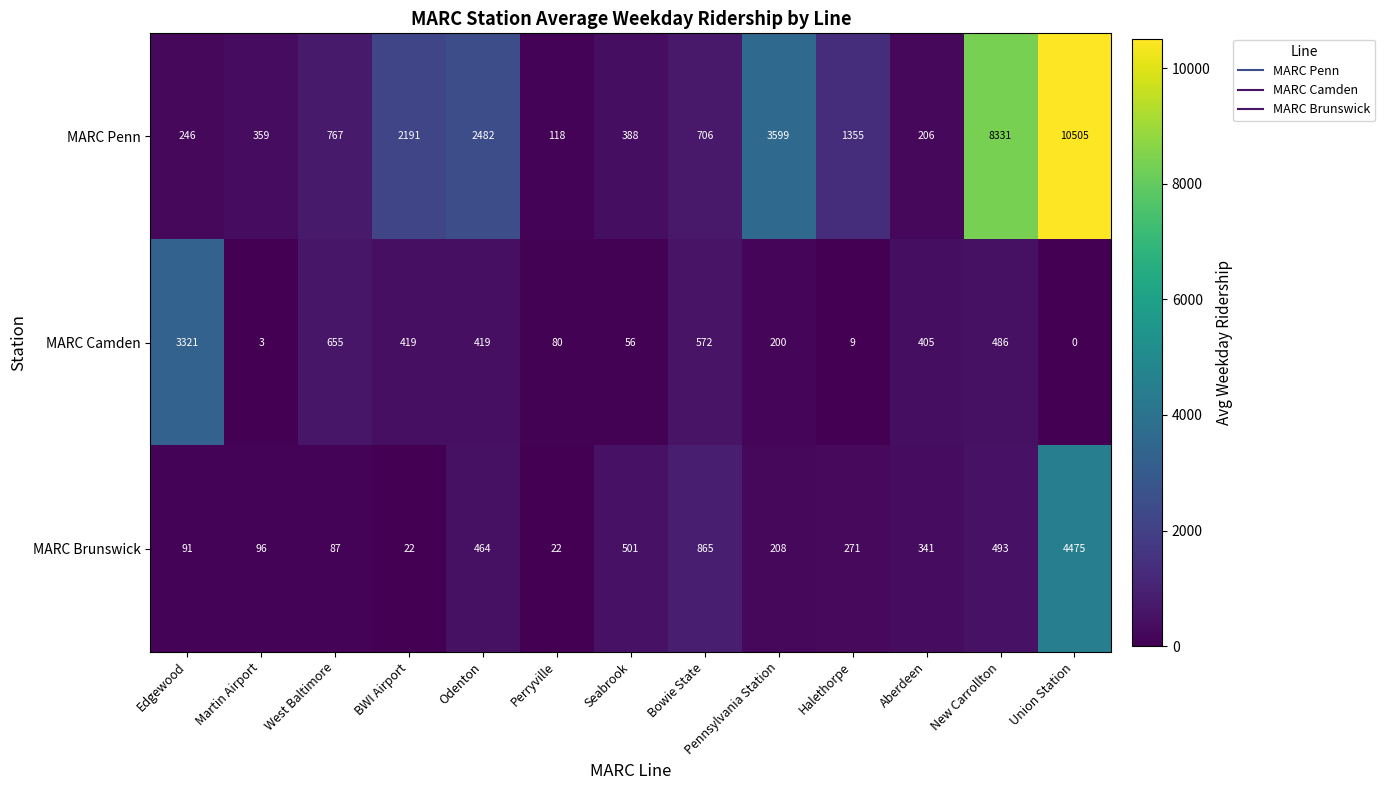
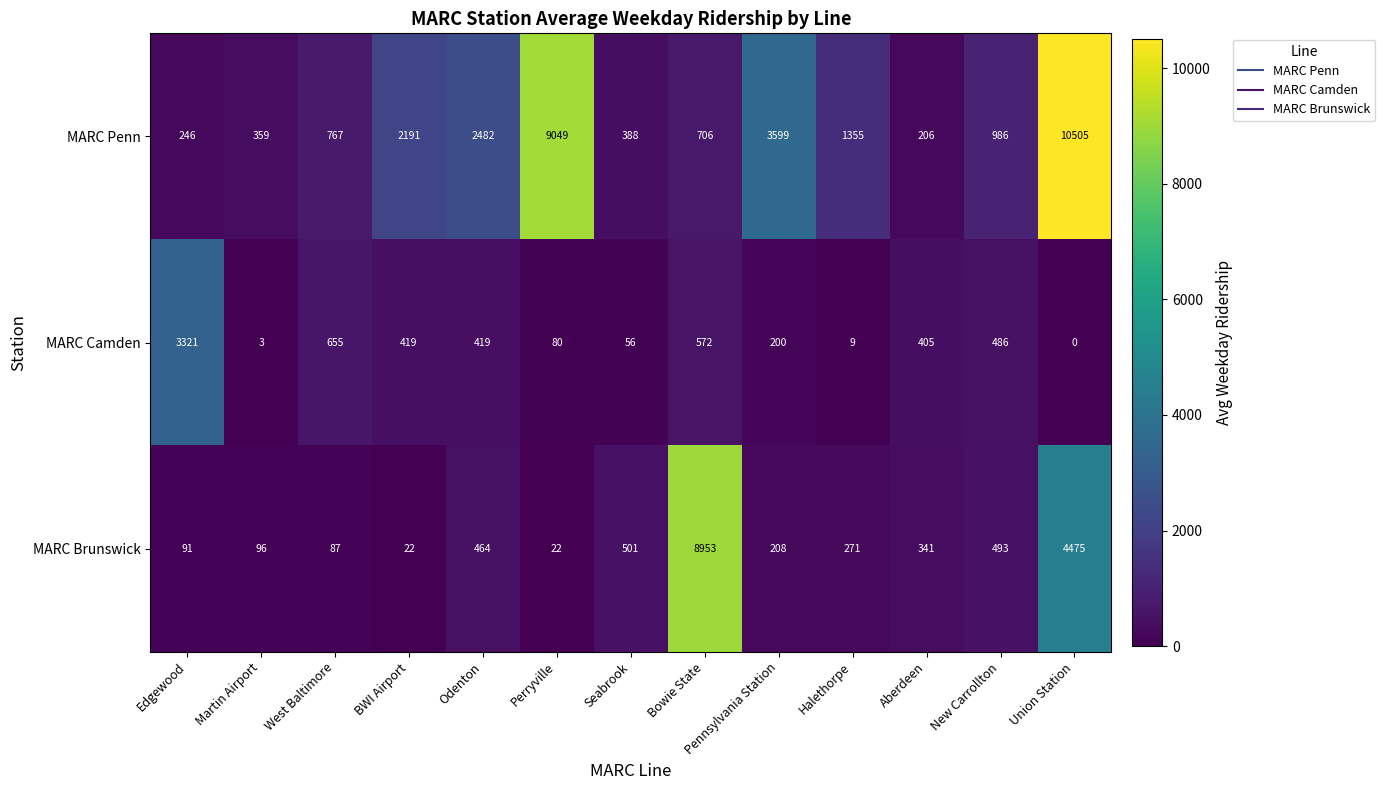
  {
    "MARC Penn": {
      "Edgewood": 246,
      "Martin Airport": 359,
      "West Baltimore": 767,
      "BWI Airport": 2191,
      "Odenton": 2482,
-     "Perryville": 118,
+     "Perryville": 9049,
      "Seabrook": 388,
      "Bowie State": 706,
      "Pennsylvania Station": 3599,
      "Halethorpe": 1355,
      "Aberdeen": 206,
-     "New Carrollton": 8331,
+     "New Carrollton": 986,
      "Union Station": 10505
    },
    "MARC Camden": {
      "Edgewood": 3321,
      "Martin Airport": 3,
      "West Baltimore": 655,
      "BWI Airport": 419,
      "Odenton": 419,
      "Perryville": 80,
      "Seabrook": 56,
      "Bowie State": 572,
      "Pennsylvania Station": 200,
      "Halethorpe": 9,
      "Aberdeen": 405,
      "New Carrollton": 486,
      "Union Station": 0
    },
    "MARC Brunswick": {
      "Edgewood": 91,
      "Martin Airport": 96,
      "West Baltimore": 87,
      "BWI Airport": 22,
      "Odenton": 464,
      "Perryville": 22,
      "Seabrook": 501,
-     "Bowie State": 865,
+     "Bowie State": 8953,
      "Pennsylvania Station": 208,
      "Halethorpe": 271,
      "Aberdeen": 341,
      "New Carrollton": 493,
      "Union Station": 4475
    }
  }
